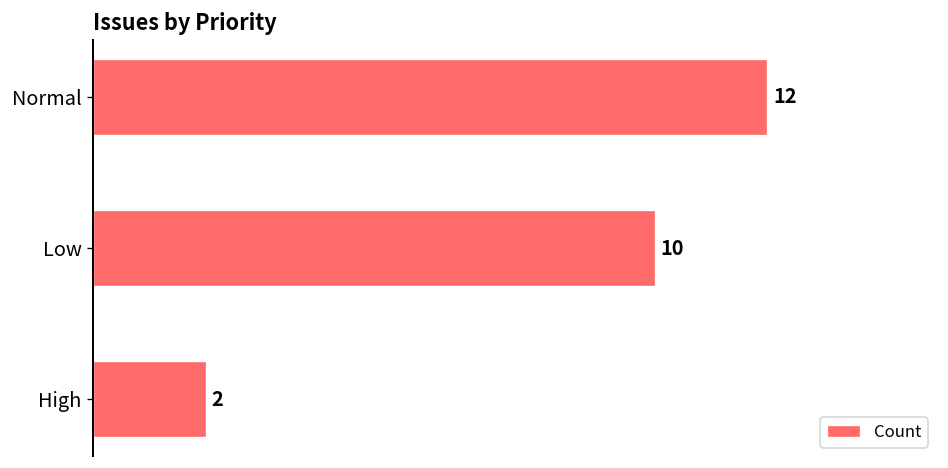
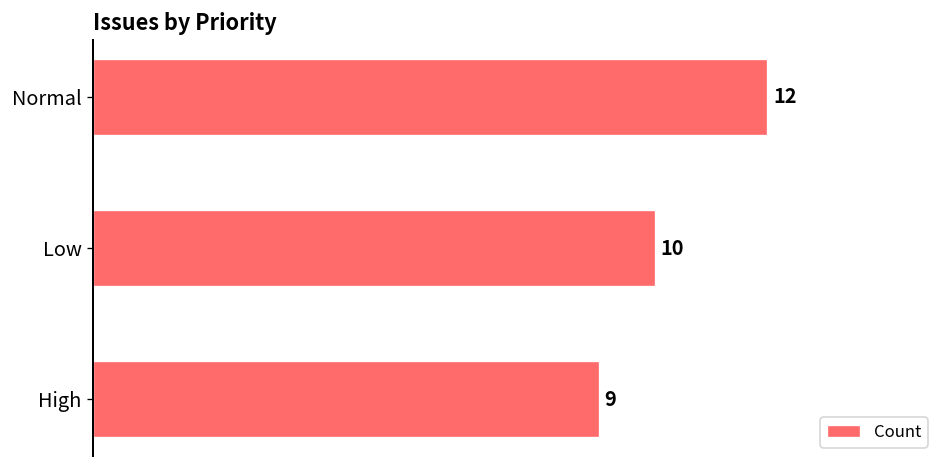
  {
    "Normal": 12,
    "Low": 10,
-   "High": 2
+   "High": 9
  }
